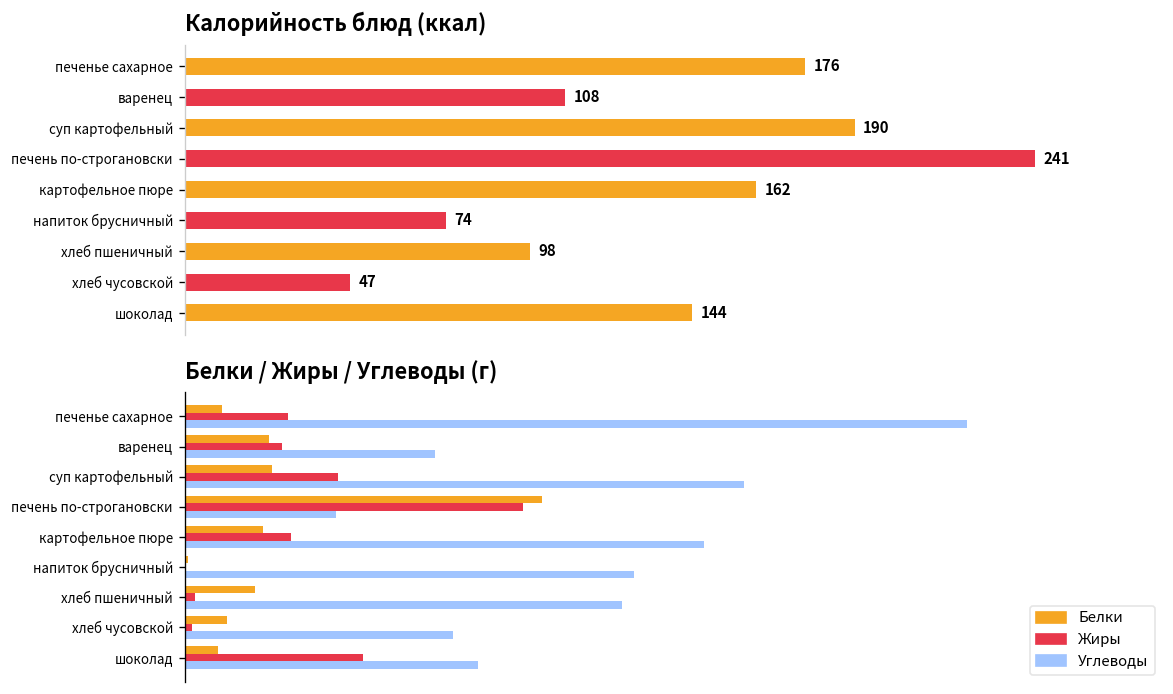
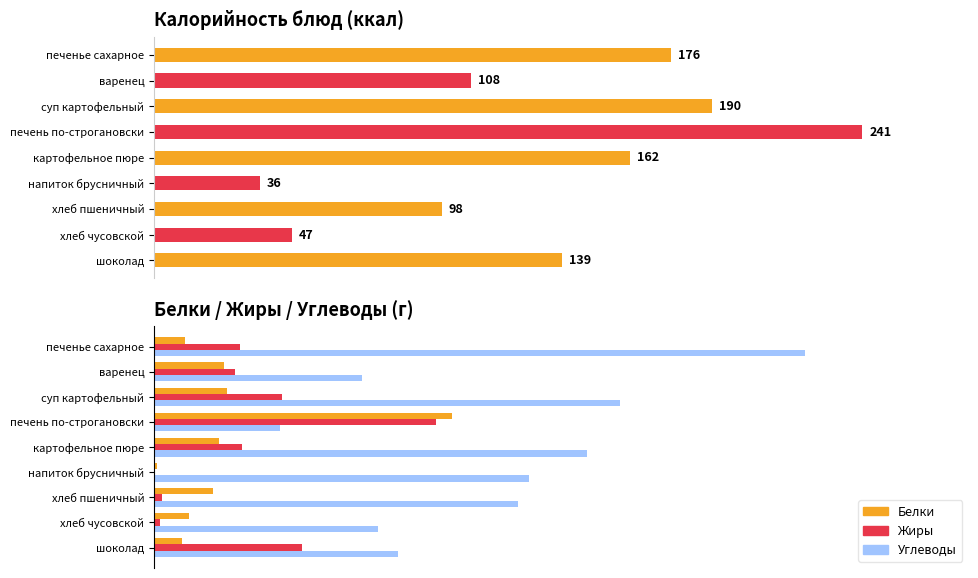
  {
    "Калорийность блюд (ккал)": {
      "печенье сахарное": 176,
      "варенец": 108,
      "суп картофельный": 190,
      "печень по-строгановски": 241,
      "картофельное пюре": 162,
-     "напиток брусничный": 74,
+     "напиток брусничный": 36,
      "хлеб пшеничный": 98,
      "хлеб чусовской": 47,
-     "шоколад": 144
+     "шоколад": 139
    }
  }
